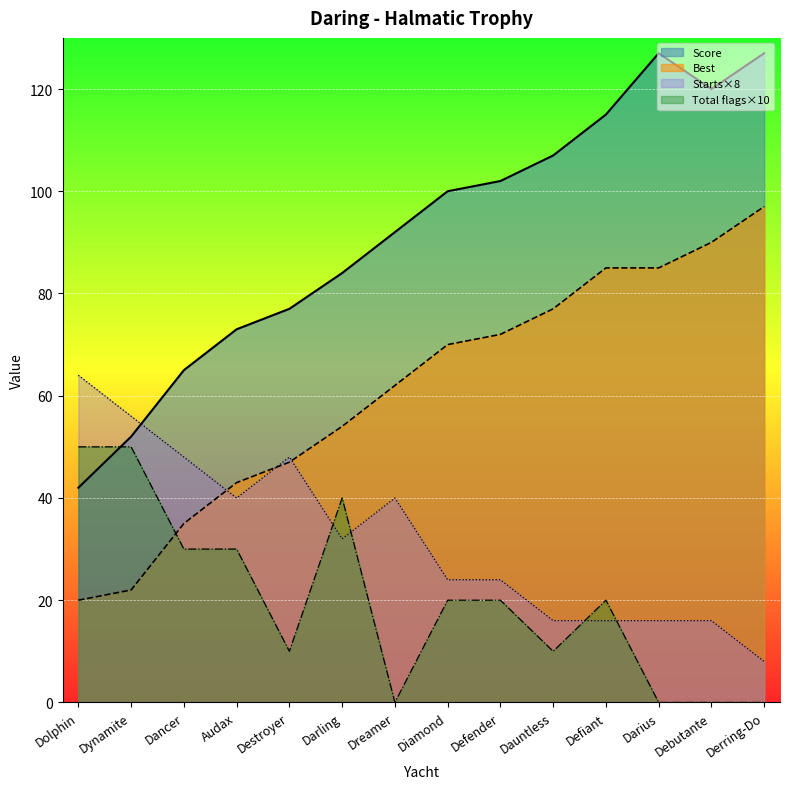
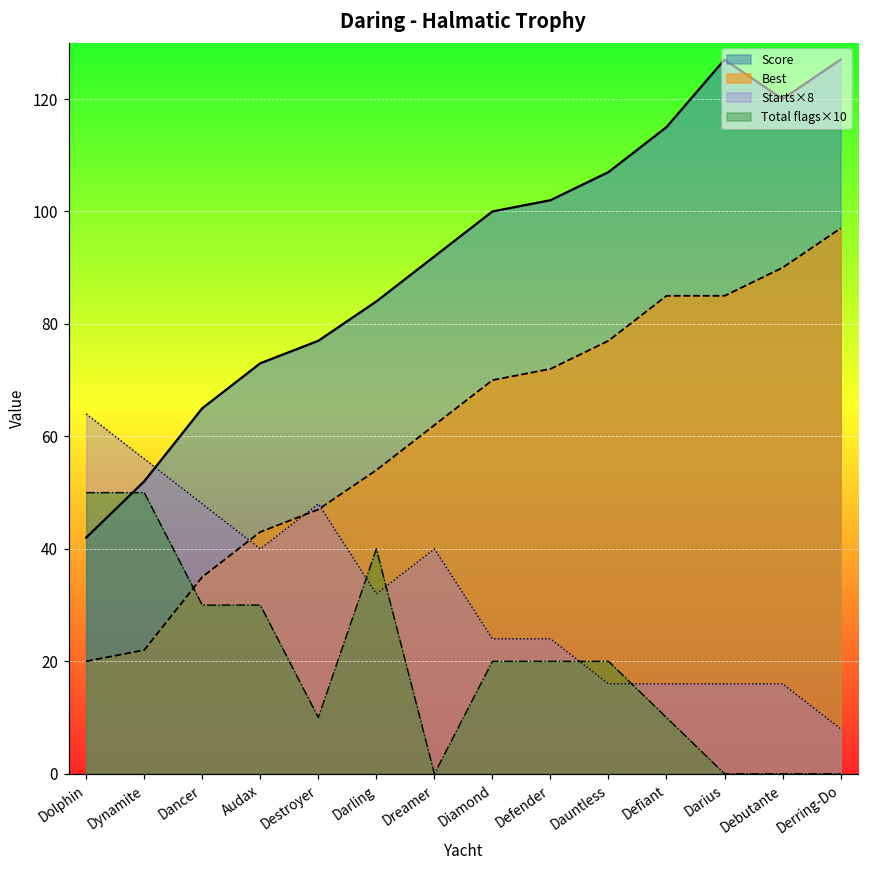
  {
    "Score": {
      "Dolphin": 42,
      "Dynamite": 52,
      "Dancer": 65,
      "Audax": 73,
      "Destroyer": 77,
      "Darling": 84,
      "Dreamer": 92,
      "Diamond": 100,
      "Defender": 102,
      "Dauntless": 107,
      "Defiant": 115
    },
    "Best": {
      "Dolphin": 20,
      "Dynamite": 22,
      "Dancer": 35,
      "Audax": 43,
      "Destroyer": 47,
      "Darling": 54,
      "Dreamer": 62,
      "Diamond": 70,
      "Defender": 72,
      "Dauntless": 77,
      "Defiant": 85,
      "Darius": 85,
      "Debutante": 90,
      "Derring-Do": 97
    },
    "Starts×8": {
      "Dolphin": 64,
      "Dynamite": 56,
      "Dancer": 48,
      "Audax": 40,
      "Destroyer": 48,
      "Darling": 32,
      "Dreamer": 40,
      "Diamond": 24,
      "Defender": 24,
      "Dauntless": 16,
      "Defiant": 16,
      "Darius": 16,
      "Debutante": 16,
      "Derring-Do": 8
    },
    "Total flags×10": {
      "Dolphin": 50,
      "Dynamite": 50,
      "Dancer": 30,
      "Audax": 30,
      "Destroyer": 10,
      "Darling": 40,
      "Dreamer": 0,
      "Diamond": 20,
      "Defender": 20,
-     "Dauntless": 10,
-     "Defiant": 20,
+     "Dauntless": 20,
+     "Defiant": 10,
      "Darius": 0,
      "Debutante": 0,
      "Derring-Do": 0
    }
  }
